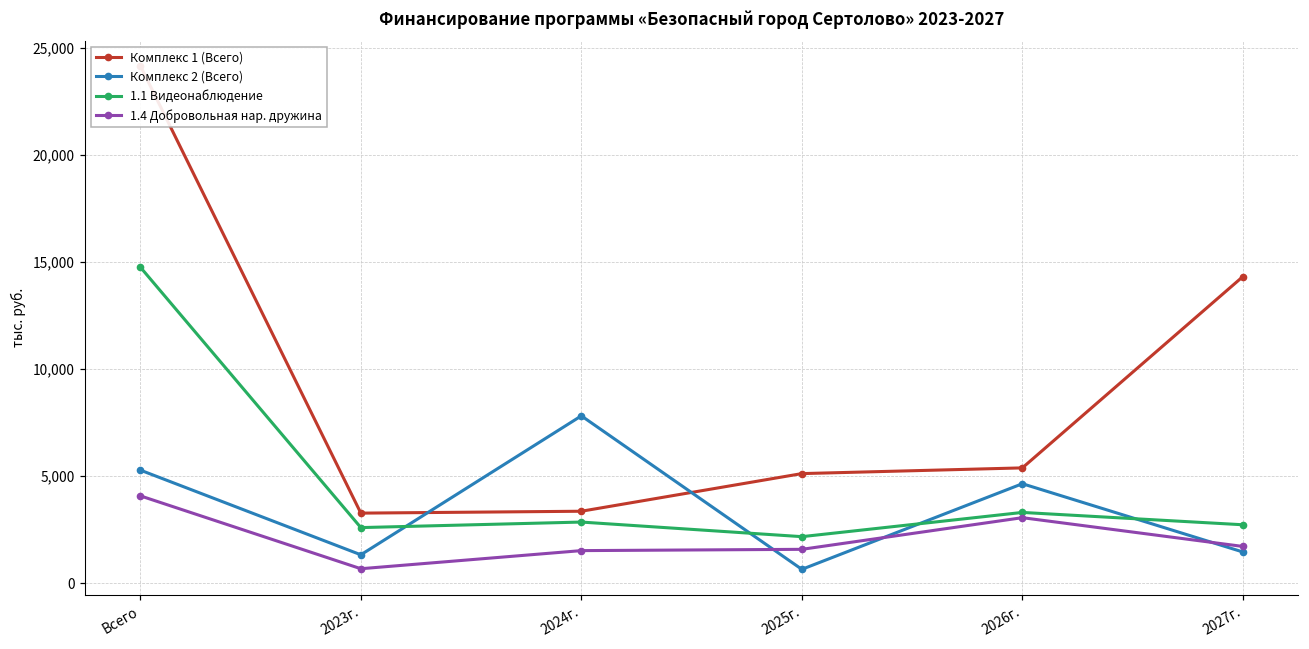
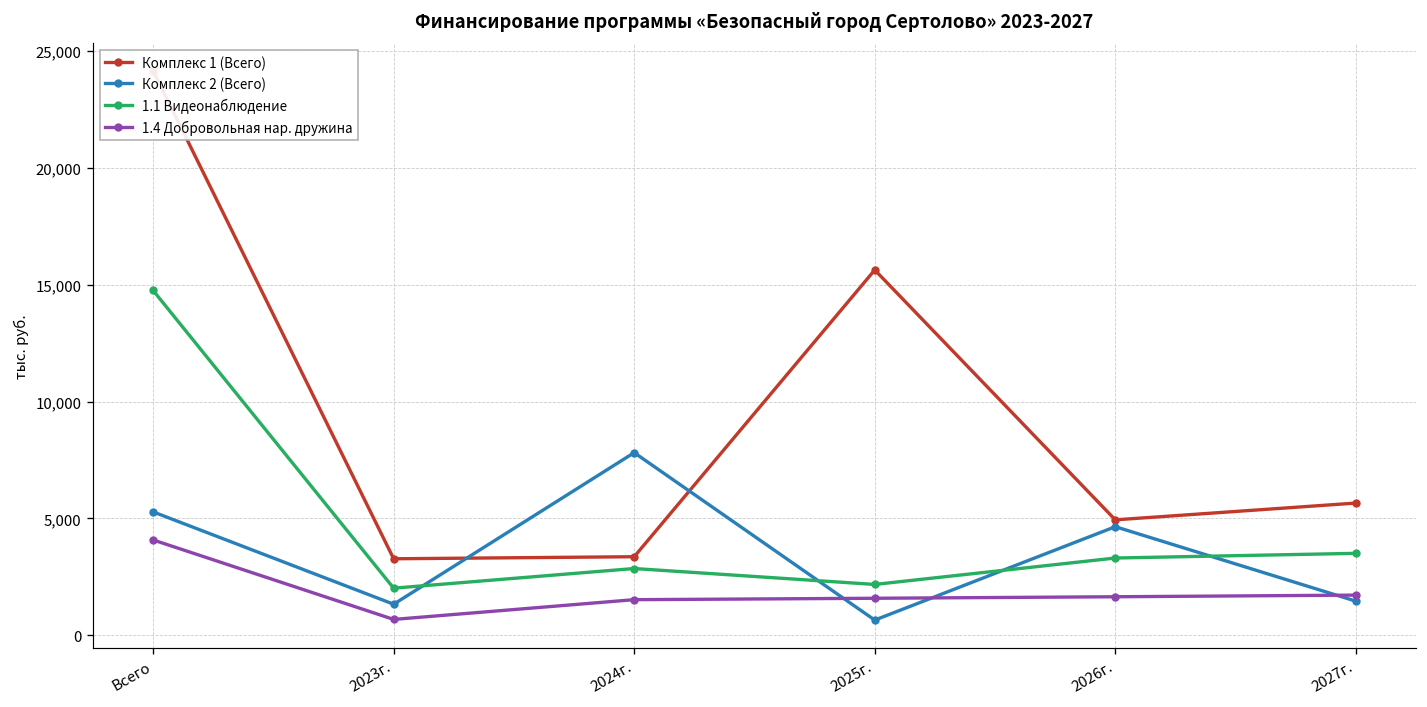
  {
    "Комплекс 1 (Всего)": {
      "2023г.": "3,300",
      "2024г.": "3,400",
-     "2025г.": "5,100",
-     "2026г.": "5,400",
-     "2027г.": "14,300"
+     "2025г.": "15,600",
+     "2026г.": "4,900",
+     "2027г.": "5,700"
    },
    "Комплекс 2 (Всего)": {
      "Всего": "5,300",
      "2023г.": "1,300",
      "2024г.": "7,800",
      "2025г.": "600",
      "2026г.": "4,600",
      "2027г.": "1,500"
    },
    "1.1 Видеонаблюдение": {
      "Всего": "14,800",
-     "2023г.": "2,600",
+     "2023г.": "2,000",
      "2024г.": "2,900",
      "2025г.": "2,200",
      "2026г.": "3,300",
-     "2027г.": "2,700"
+     "2027г.": "3,500"
    },
    "1.4 Добровольная нар. дружина": {
      "Всего": "4,100",
      "2023г.": "700",
      "2024г.": "1,500",
      "2025г.": "1,600",
-     "2026г.": "3,100",
+     "2026г.": "1,600",
      "2027г.": "1,700"
    }
  }
